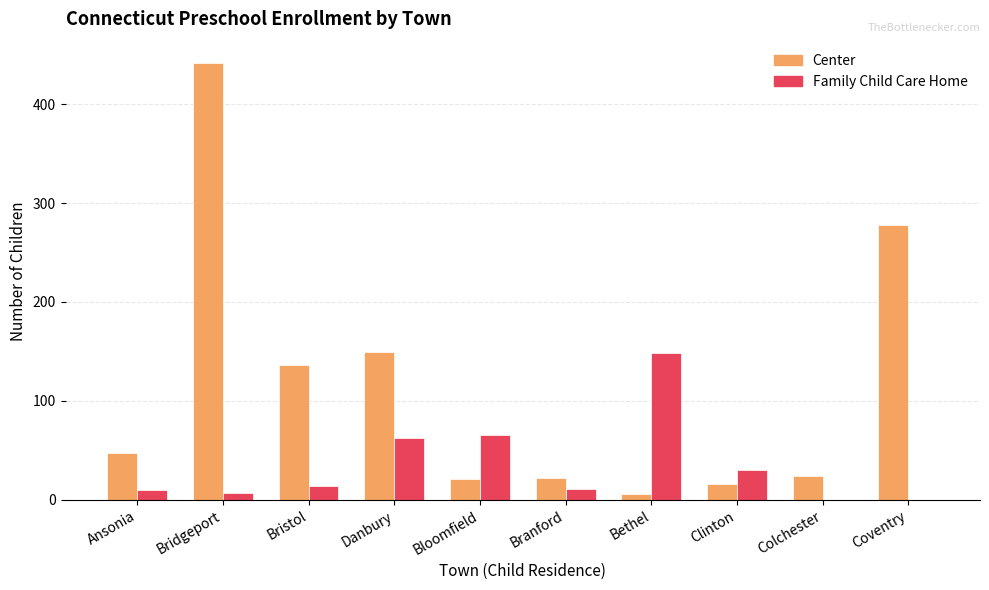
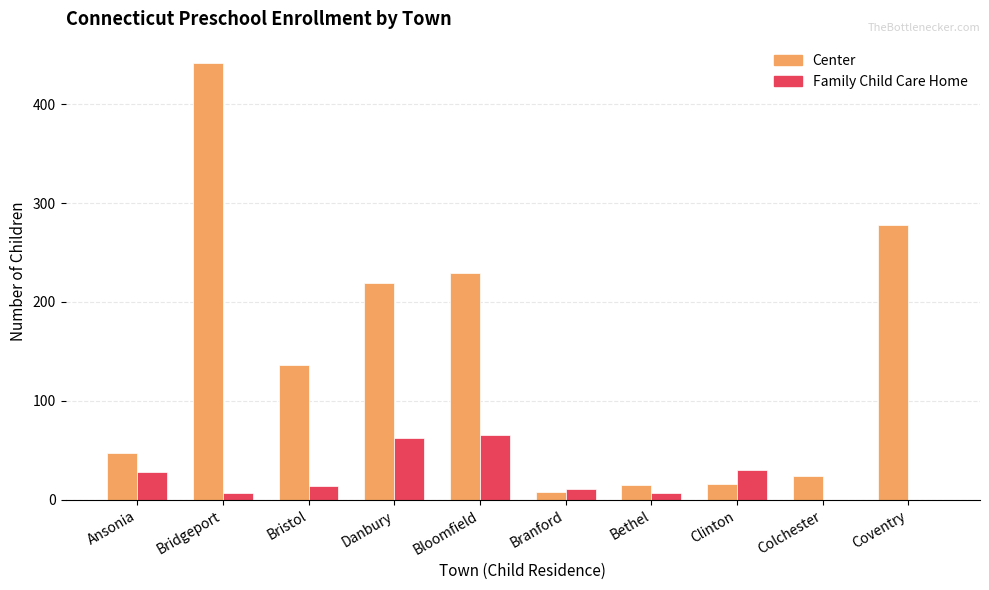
  {
    "Center": {
      "Ansonia": 50,
      "Bridgeport": 440,
      "Bristol": 140,
-     "Danbury": 150,
-     "Bloomfield": 20,
-     "Branford": 20,
-     "Bethel": 10,
+     "Danbury": 220,
+     "Bloomfield": 230,
+     "Branford": 10,
+     "Bethel": 20,
      "Clinton": 20,
      "Colchester": 20,
      "Coventry": 280
    },
    "Family Child Care Home": {
-     "Ansonia": 10,
+     "Ansonia": 30,
      "Bridgeport": 10,
      "Bristol": 10,
      "Danbury": 60,
      "Bloomfield": 70,
      "Branford": 10,
-     "Bethel": 150,
+     "Bethel": 10,
      "Clinton": 30,
      "Colchester": 0,
      "Coventry": 0
    }
  }
